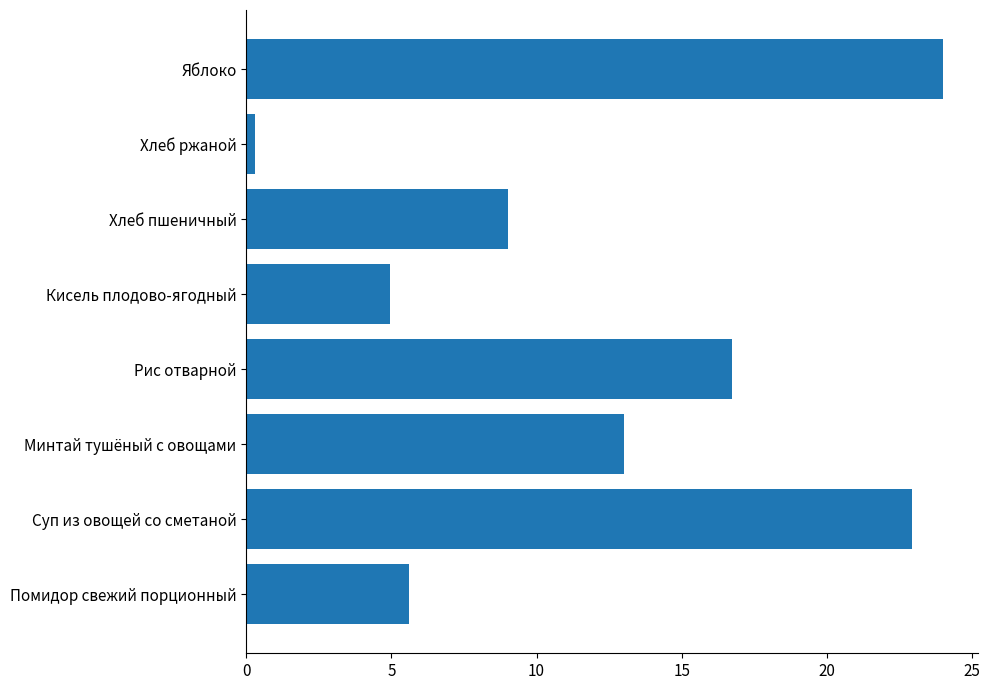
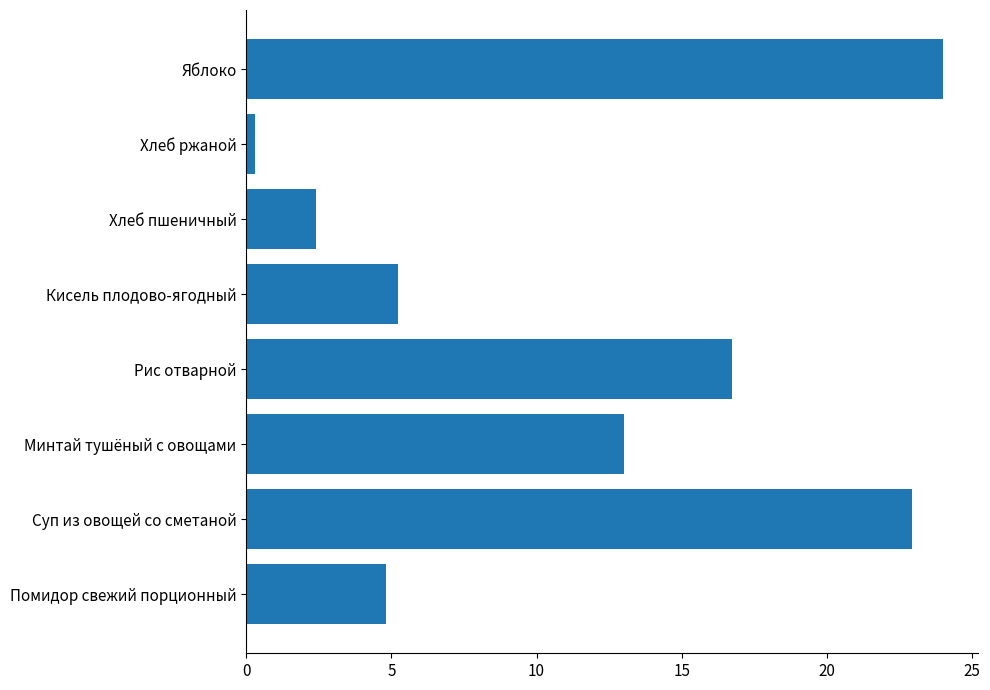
  {
    "Яблоко": 24.0,
    "Хлеб ржаной": 0.3,
-   "Хлеб пшеничный": 9.0,
-   "Кисель плодово-ягодный": 4.9,
+   "Хлеб пшеничный": 2.4,
+   "Кисель плодово-ягодный": 5.2,
    "Рис отварной": 16.8,
    "Минтай тушёный с овощами": 13.0,
    "Суп из овощей со сметаной": 22.9,
-   "Помидор свежий порционный": 5.6
+   "Помидор свежий порционный": 4.8
  }
